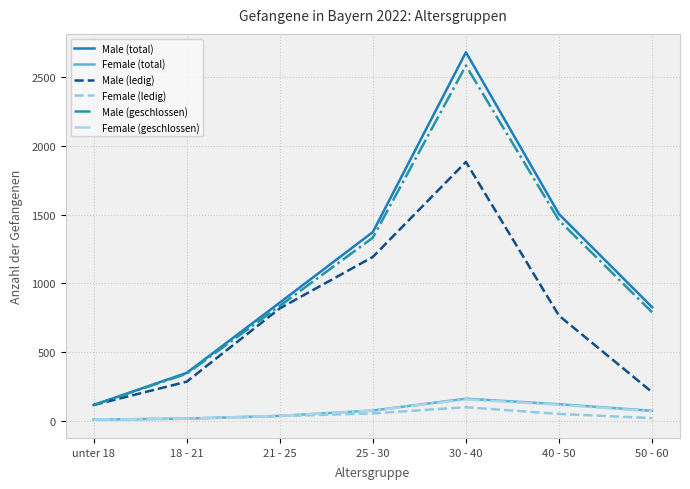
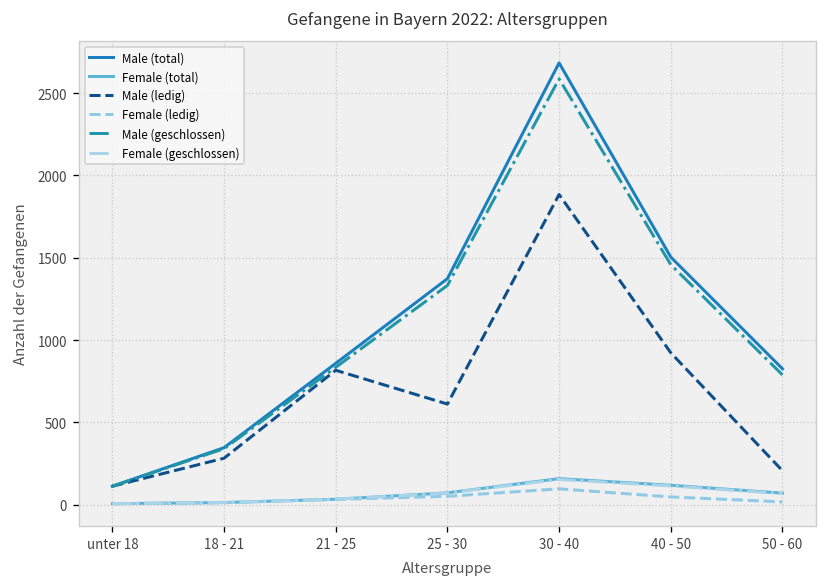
  {
    "Male (ledig)": {
      "18 - 21": 280,
-     "25 - 30": 1190,
+     "25 - 30": 610,
      "30 - 40": 1880,
-     "40 - 50": 760,
+     "40 - 50": 920,
      "50 - 60": 210
    }
  }
